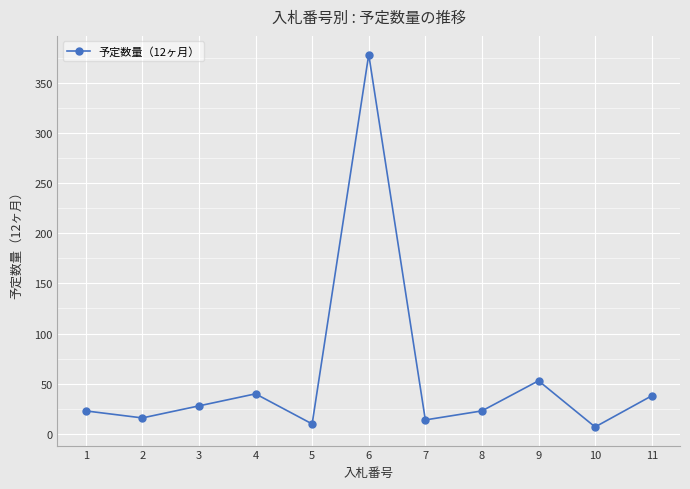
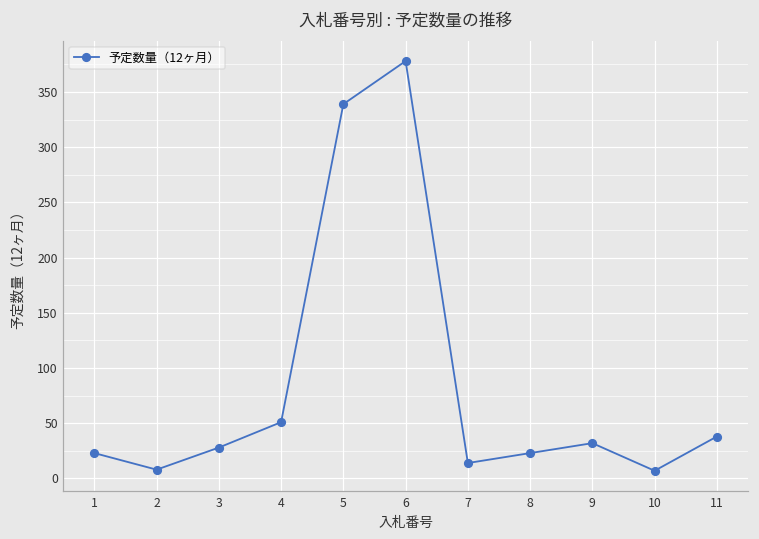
  {
    "1": 23,
-   "2": 16,
+   "2": 8,
    "3": 28,
-   "4": 40,
-   "5": 10,
+   "4": 51,
+   "5": 339,
    "6": 378,
    "7": 14,
    "8": 23,
-   "9": 53,
+   "9": 32,
    "10": 7,
    "11": 38
  }
